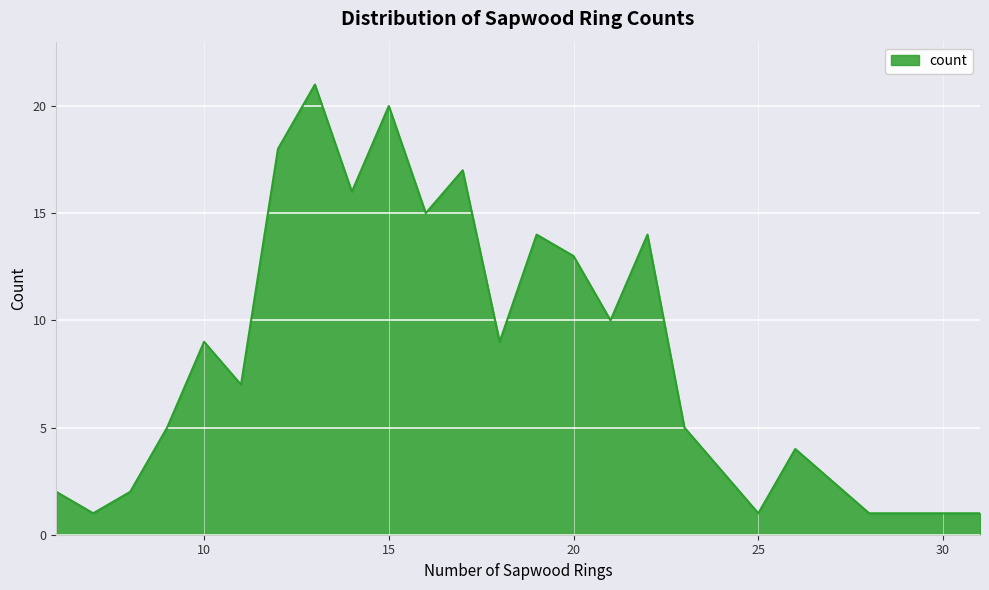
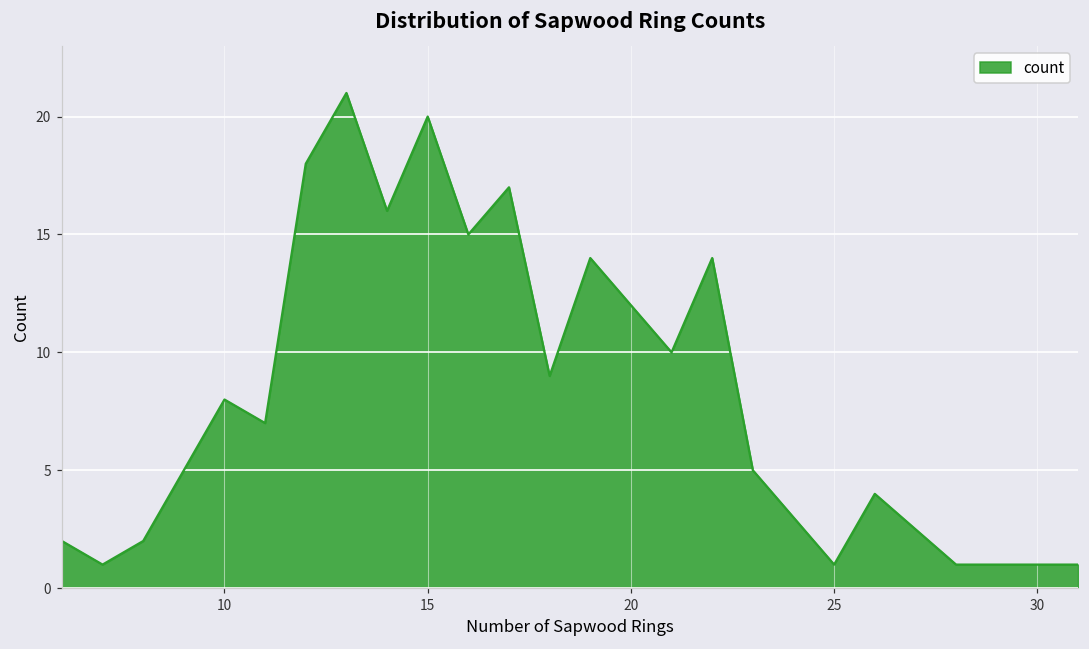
  {
-   "10": 9,
+   "10": 8,
    "15": 20,
-   "20": 13,
+   "20": 12,
    "25": 1,
    "30": 1
  }
